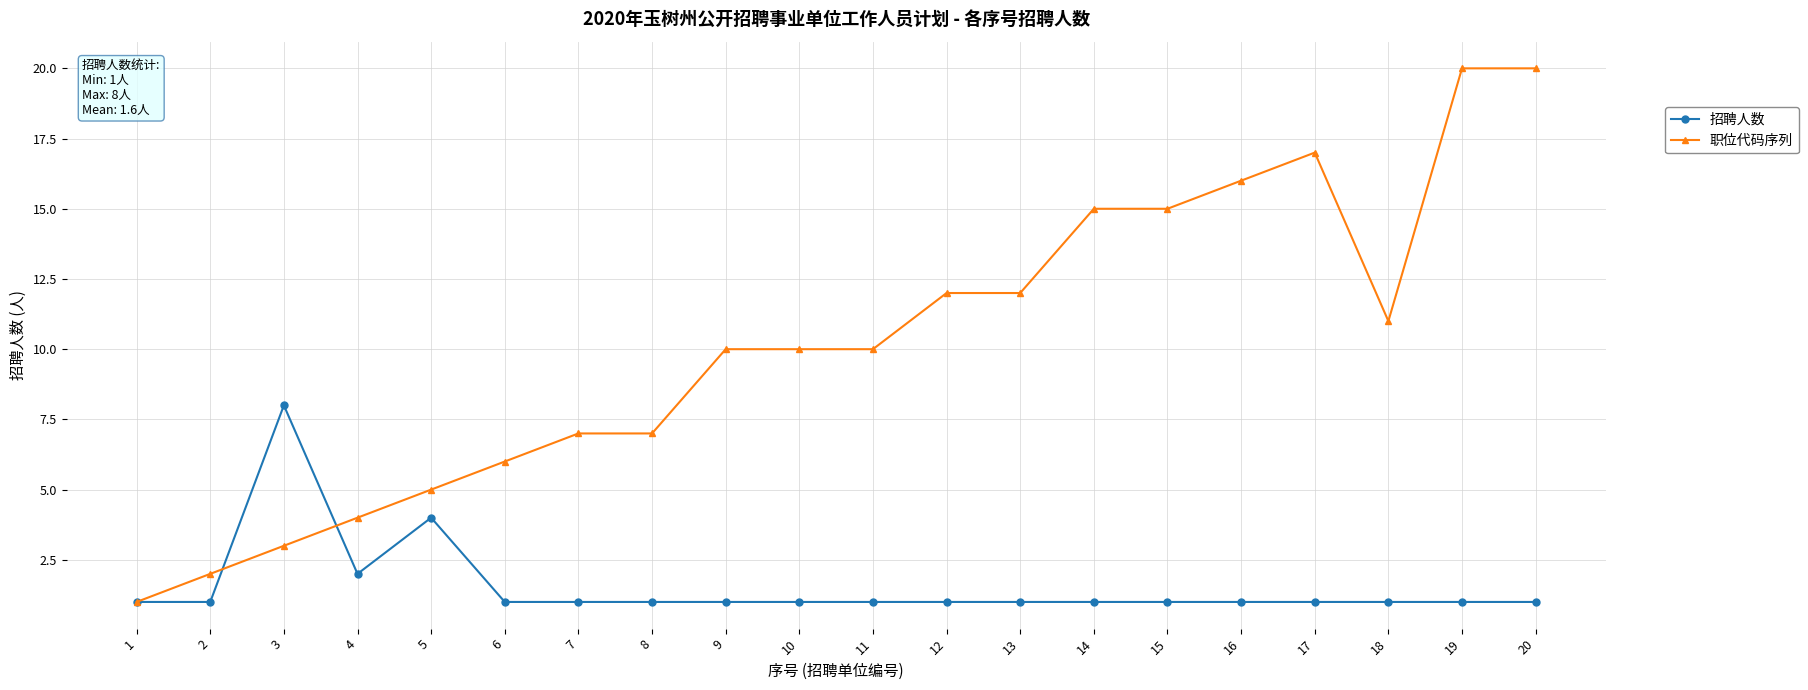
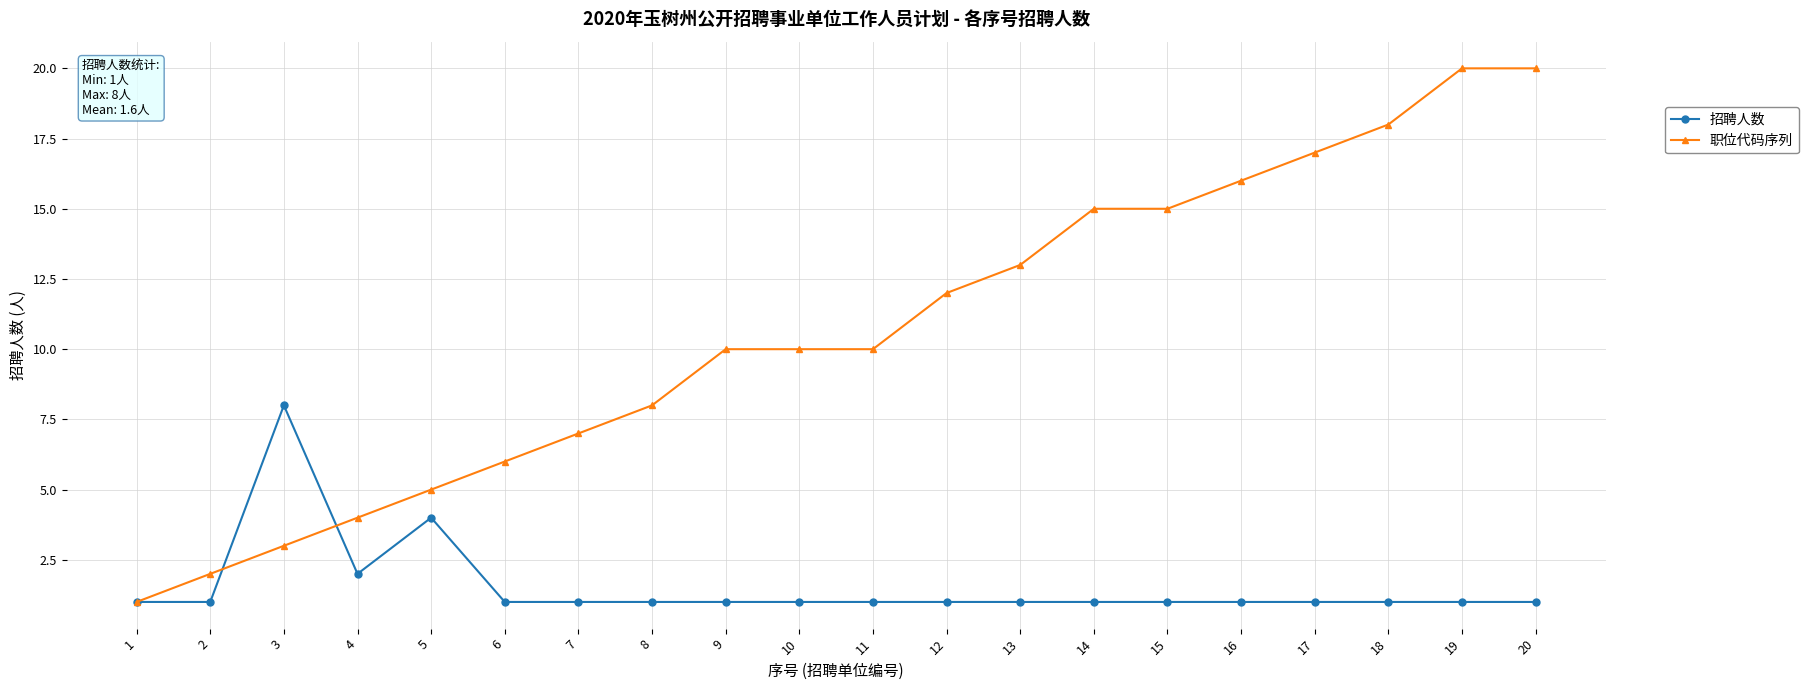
  {
    "招聘人数": {
      "2": 1,
      "3": 8,
      "4": 2,
      "5": 4,
      "6": 1,
      "7": 1,
      "8": 1,
      "9": 1,
      "10": 1,
      "11": 1,
      "12": 1,
      "13": 1,
      "14": 1,
      "15": 1,
      "16": 1,
      "17": 1,
      "18": 1,
      "19": 1,
      "20": 1
    },
    "职位代码序列": {
      "2": 2,
      "3": 3,
      "4": 4,
      "5": 5,
      "6": 6,
      "7": 7,
-     "8": 7,
+     "8": 8,
      "9": 10,
      "10": 10,
      "11": 10,
      "12": 12,
-     "13": 12,
+     "13": 13,
      "14": 15,
      "15": 15,
      "16": 16,
      "17": 17,
-     "18": 11,
+     "18": 18,
      "19": 20,
      "20": 20
    }
  }
